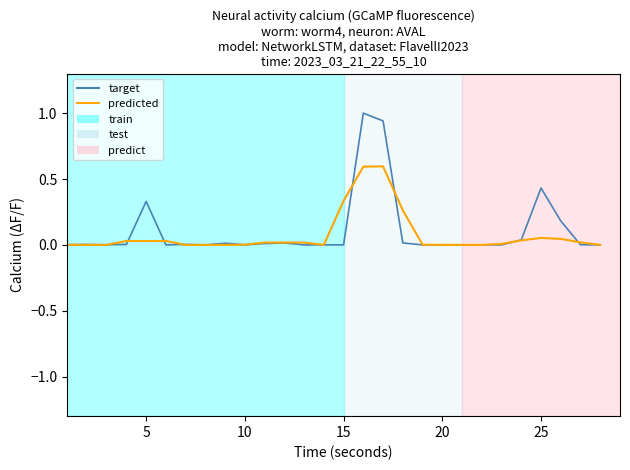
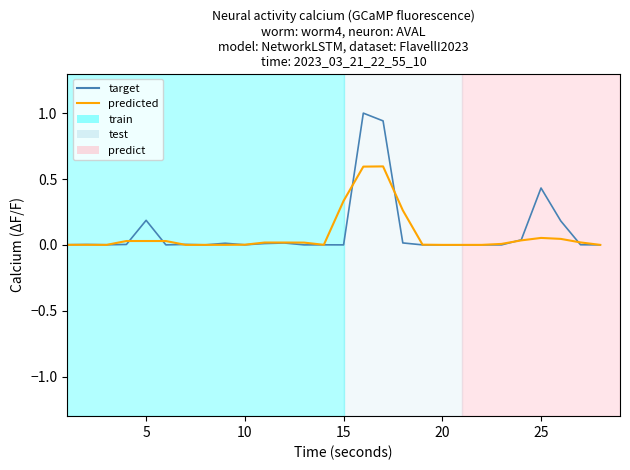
  {
    "target": {
-     "5": 0.33,
+     "5": 0.19,
      "15": 0.00,
      "25": 0.43
    },
    "predicted": {
      "5": 0.03,
      "15": 0.33,
      "25": 0.05
    }
  }
